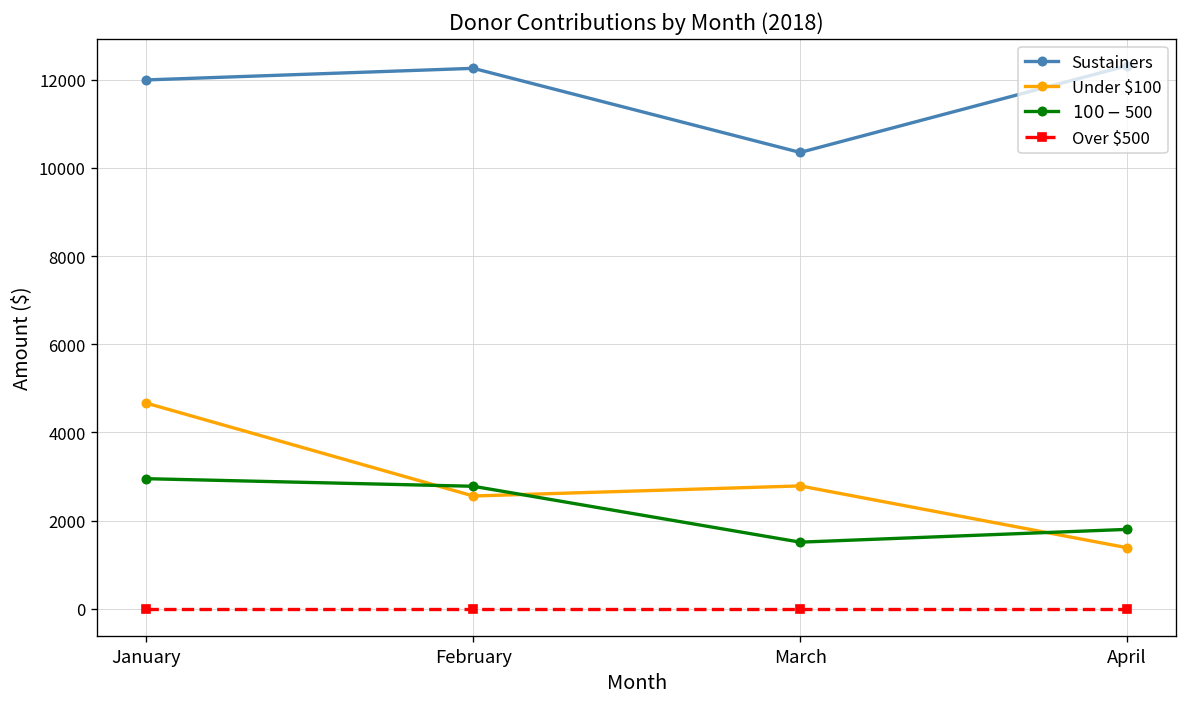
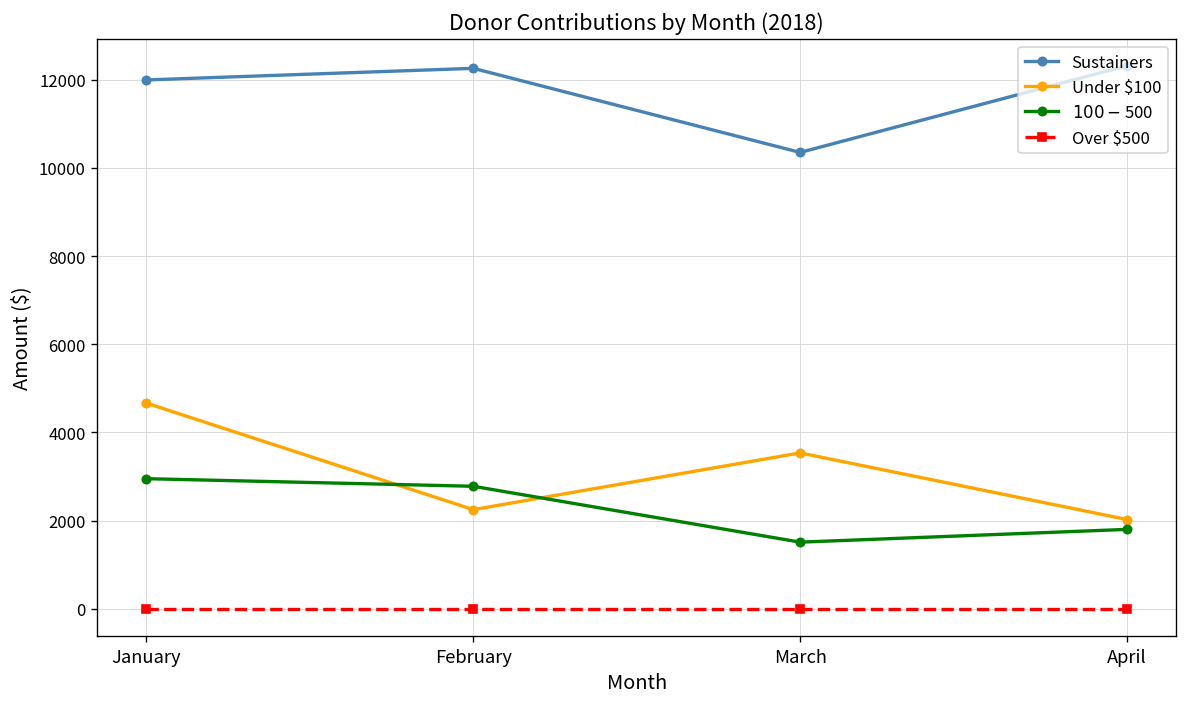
  {
    "Sustainers": {
      "January": 12000,
      "February": 12300,
      "March": 10400
    },
    "Under $100": {
      "January": 4700,
-     "February": 2600,
-     "March": 2800,
-     "April": 1400
+     "February": 2200,
+     "March": 3500,
+     "April": 2000
    },
    "Over $500": {
      "January": 0,
      "February": 0,
      "March": 0,
      "April": 0
    }
  }
